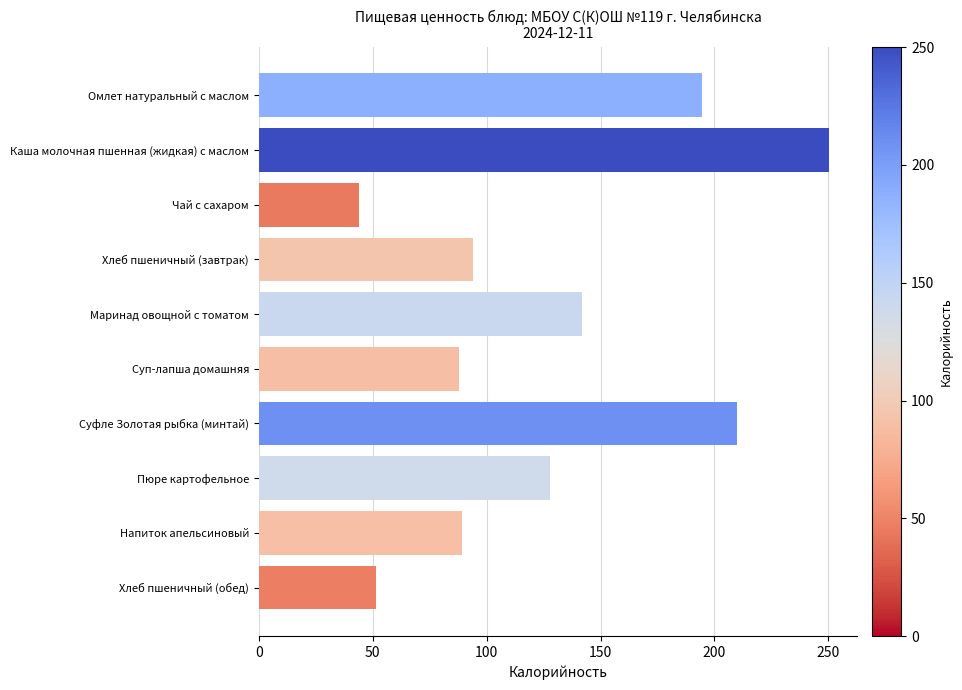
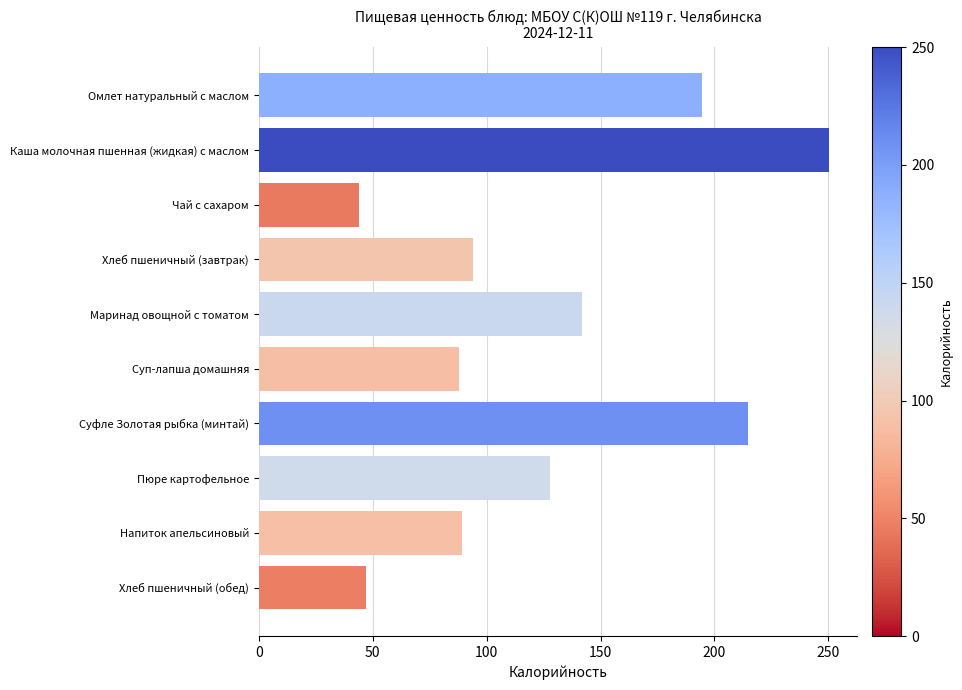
  {
    "Омлет натуральный с маслом": 195,
    "Каша молочная пшенная (жидкая) с маслом": 250,
    "Чай с сахаром": 44,
    "Хлеб пшеничный (завтрак)": 94,
    "Маринад овощной с томатом": 142,
    "Суп-лапша домашняя": 88,
-   "Суфле Золотая рыбка (минтай)": 210,
+   "Суфле Золотая рыбка (минтай)": 215,
    "Пюре картофельное": 128,
    "Напиток апельсиновый": 89,
-   "Хлеб пшеничный (обед)": 51
+   "Хлеб пшеничный (обед)": 47
  }
